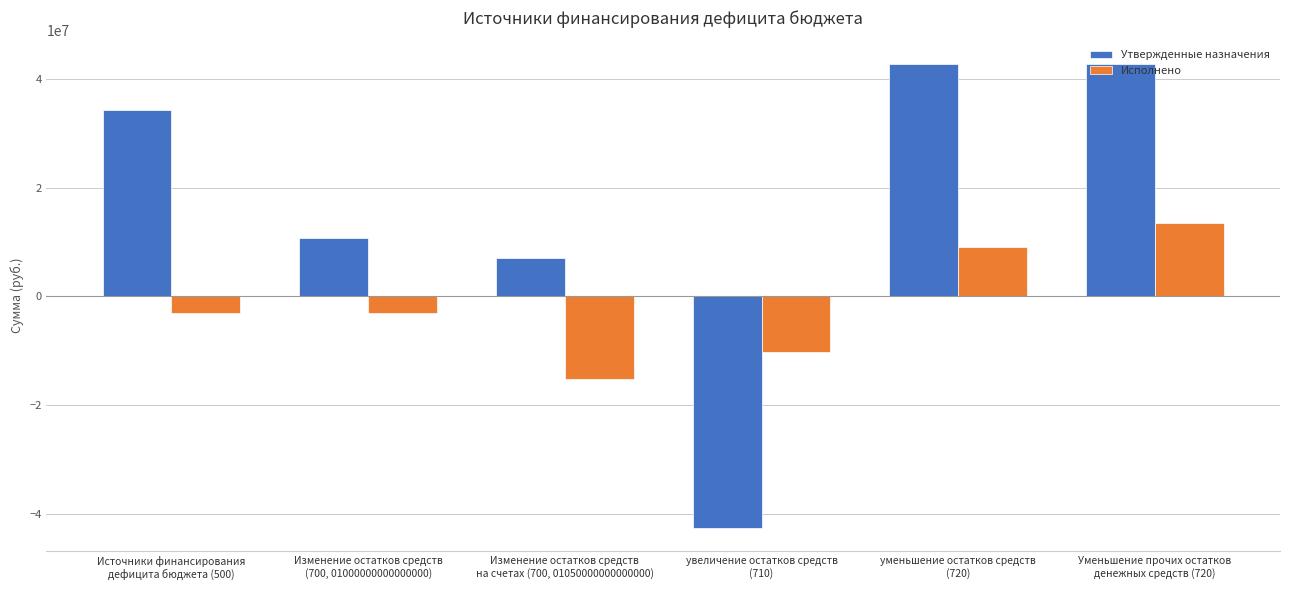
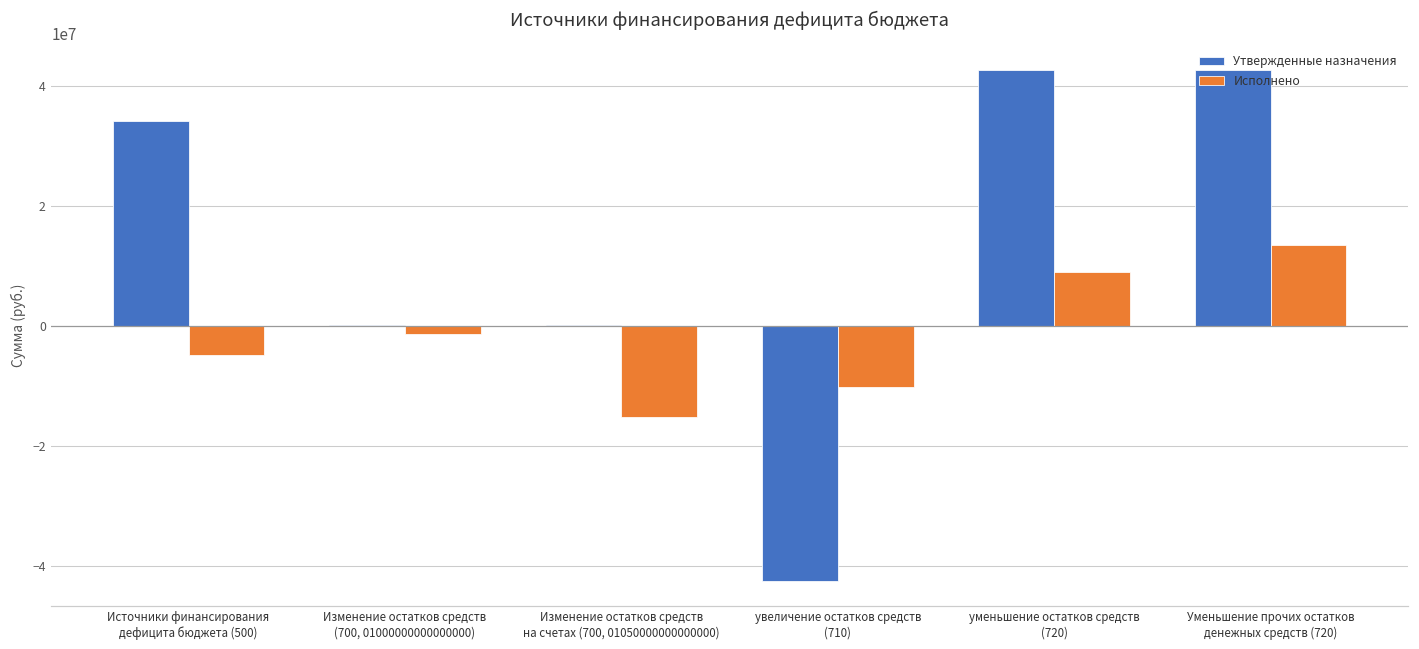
  {
    "Утвержденные назначения": {
      "Источники финансирования дефицита бюджета (500)": 34000000,
-     "Изменение остатков средств (700, 01000000000000000)": 11000000,
-     "Изменение остатков средств на счетах (700, 01050000000000000)": 7000000,
+     "Изменение остатков средств (700, 01000000000000000)": 0,
+     "Изменение остатков средств на счетах (700, 01050000000000000)": 0,
      "увеличение остатков средств (710)": -43000000,
      "уменьшение остатков средств (720)": 43000000,
      "Уменьшение прочих остатков денежных средств (720)": 43000000
    },
    "Исполнено": {
-     "Источники финансирования дефицита бюджета (500)": -3000000,
-     "Изменение остатков средств (700, 01000000000000000)": -3000000,
+     "Источники финансирования дефицита бюджета (500)": -5000000,
+     "Изменение остатков средств (700, 01000000000000000)": -1000000,
      "Изменение остатков средств на счетах (700, 01050000000000000)": -15000000,
      "увеличение остатков средств (710)": -10000000,
      "уменьшение остатков средств (720)": 9000000,
      "Уменьшение прочих остатков денежных средств (720)": 14000000
    }
  }
